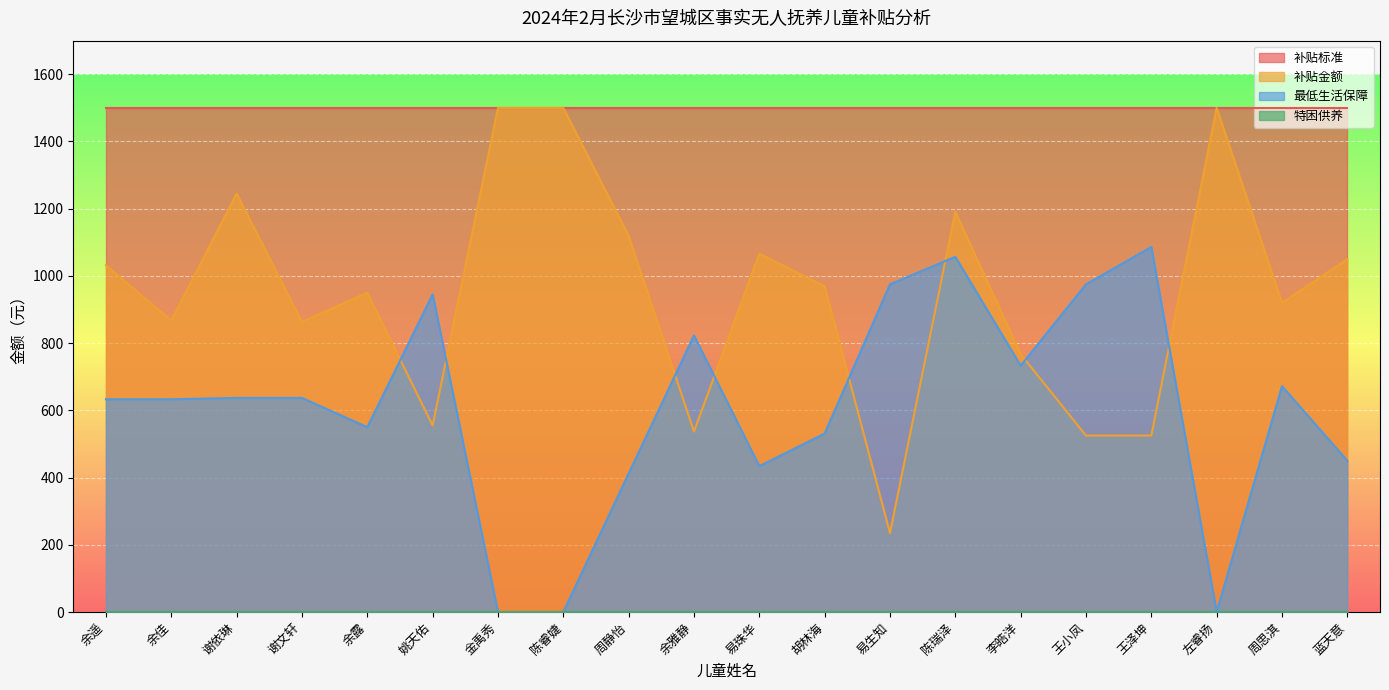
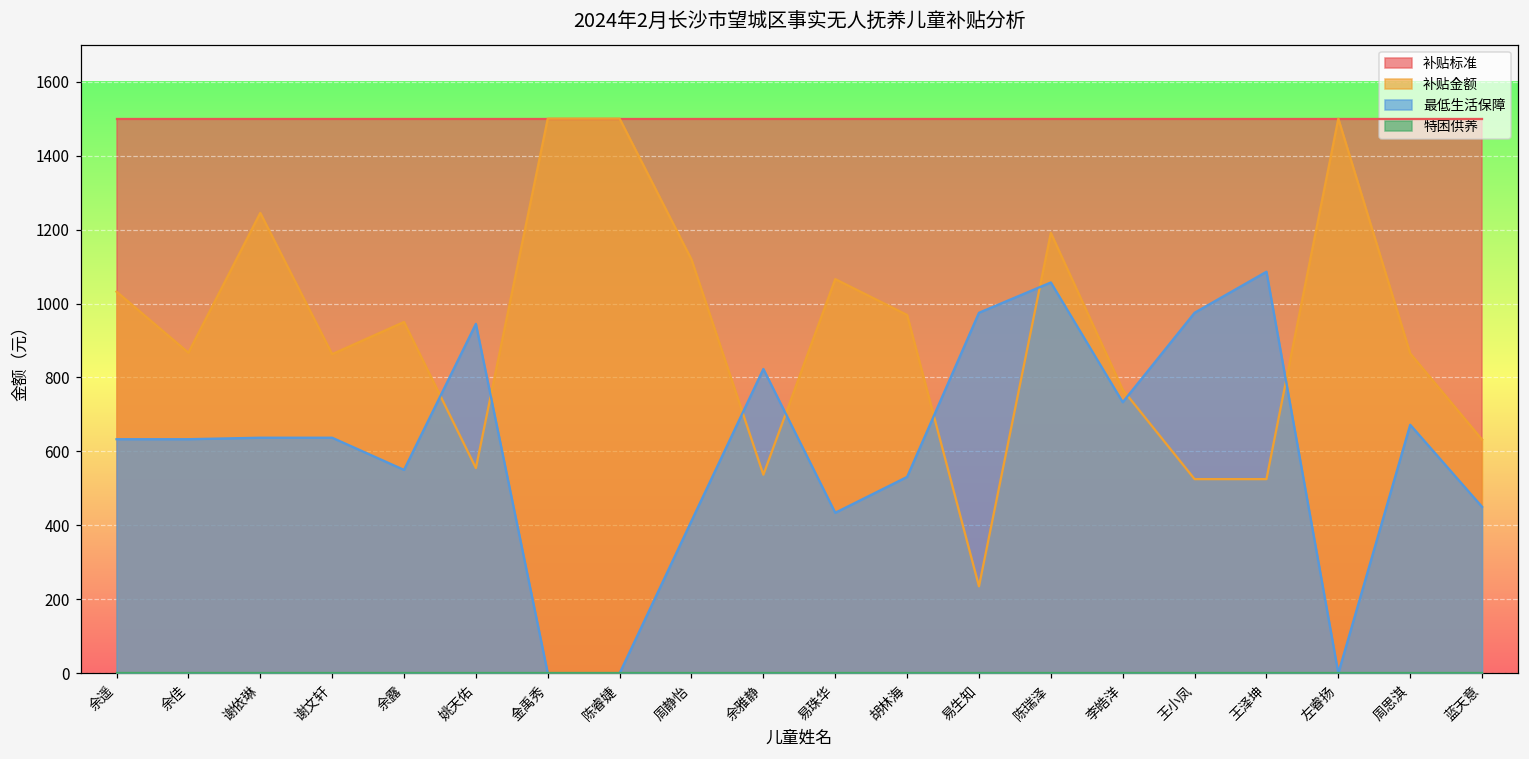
  {
    "补贴标准": {
      "余遥": 1500,
      "余佳": 1500,
      "谢依琳": 1500,
      "谢文轩": 1500,
      "余露": 1500,
      "姚天佑": 1500,
      "周静怡": 1500,
      "余雅静": 1500,
      "易珠华": 1500,
      "胡林海": 1500,
      "易生知": 1500,
      "陈瑞泽": 1500,
      "李皓洋": 1500,
      "王小凤": 1500,
      "王泽坤": 1500
    },
    "补贴金额": {
      "余遥": 1030,
      "余佳": 870,
      "谢依琳": 1250,
      "谢文轩": 860,
      "余露": 950,
      "姚天佑": 560,
      "周静怡": 1120,
      "余雅静": 540,
      "易珠华": 1070,
      "胡林海": 970,
      "易生知": 240,
      "陈瑞泽": 1190,
      "李皓洋": 770,
      "王小凤": 530,
      "王泽坤": 530,
-     "周思淇": 920,
-     "蓝天意": 1050
+     "周思淇": 870,
+     "蓝天意": 630
    },
    "最低生活保障": {
      "余遥": 630,
      "余佳": 630,
      "谢依琳": 640,
      "谢文轩": 640,
      "余露": 550,
      "姚天佑": 950,
      "周静怡": 410,
      "余雅静": 820,
      "易珠华": 430,
      "胡林海": 530,
      "易生知": 980,
      "陈瑞泽": 1060,
      "李皓洋": 730,
      "王小凤": 980,
      "王泽坤": 1090,
      "周思淇": 670,
      "蓝天意": 450
    },
    "特困供养": {
      "余遥": 0,
      "余佳": 0,
      "谢依琳": 0,
      "谢文轩": 0,
      "余露": 0,
      "姚天佑": 0,
      "周静怡": 0,
      "余雅静": 0,
      "易珠华": 0,
      "胡林海": 0,
      "易生知": 0,
      "陈瑞泽": 0,
      "李皓洋": 0,
      "王小凤": 0,
      "王泽坤": 0,
      "周思淇": 0,
      "蓝天意": 0
    }
  }
